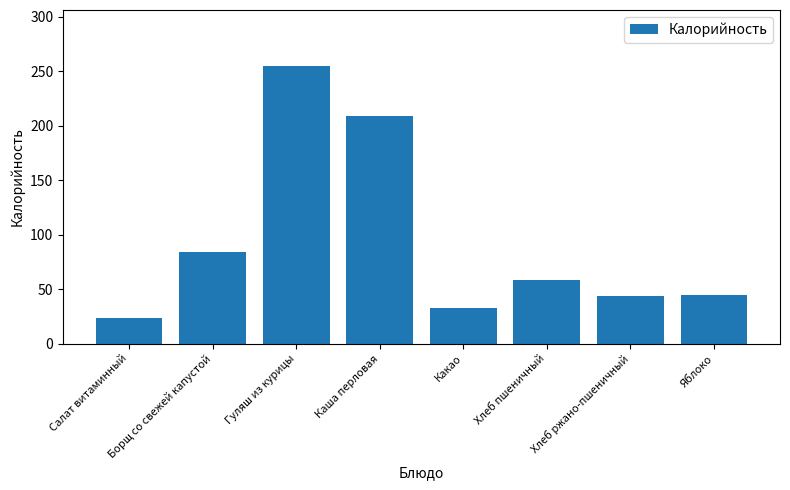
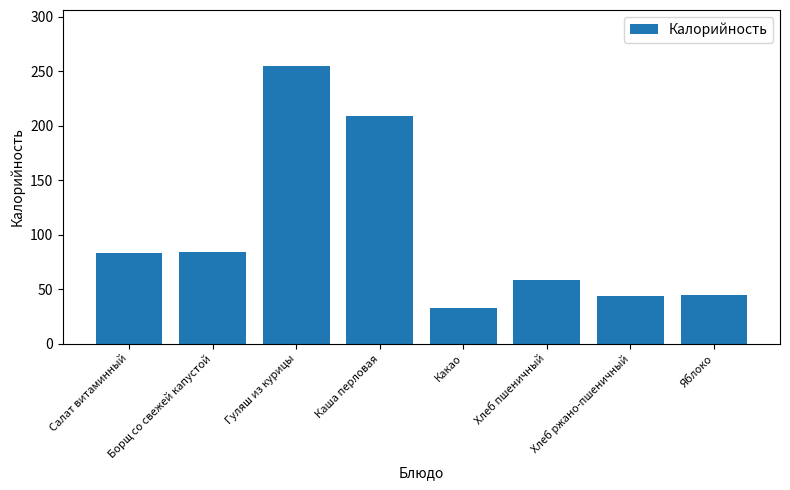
  {
-   "Салат витаминный": 24,
+   "Салат витаминный": 83,
    "Борщ со свежей капустой": 84,
    "Гуляш из курицы": 255,
    "Каша перловая": 209,
    "Какао": 33,
    "Хлеб пшеничный": 59,
    "Хлеб ржано-пшеничный": 44,
    "Яблоко": 45
  }
